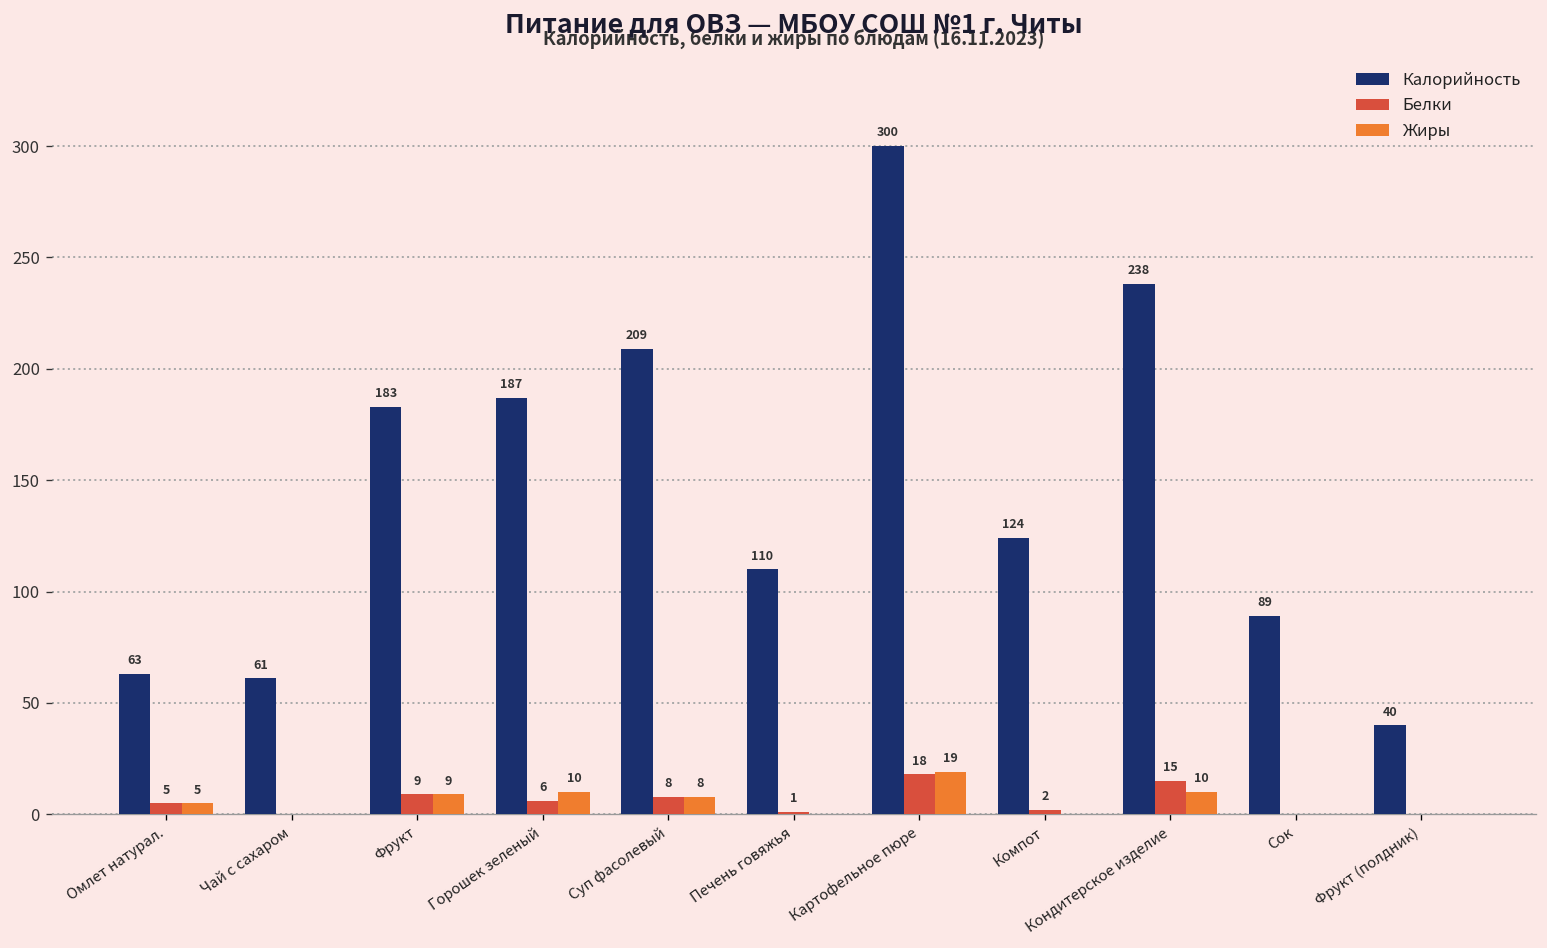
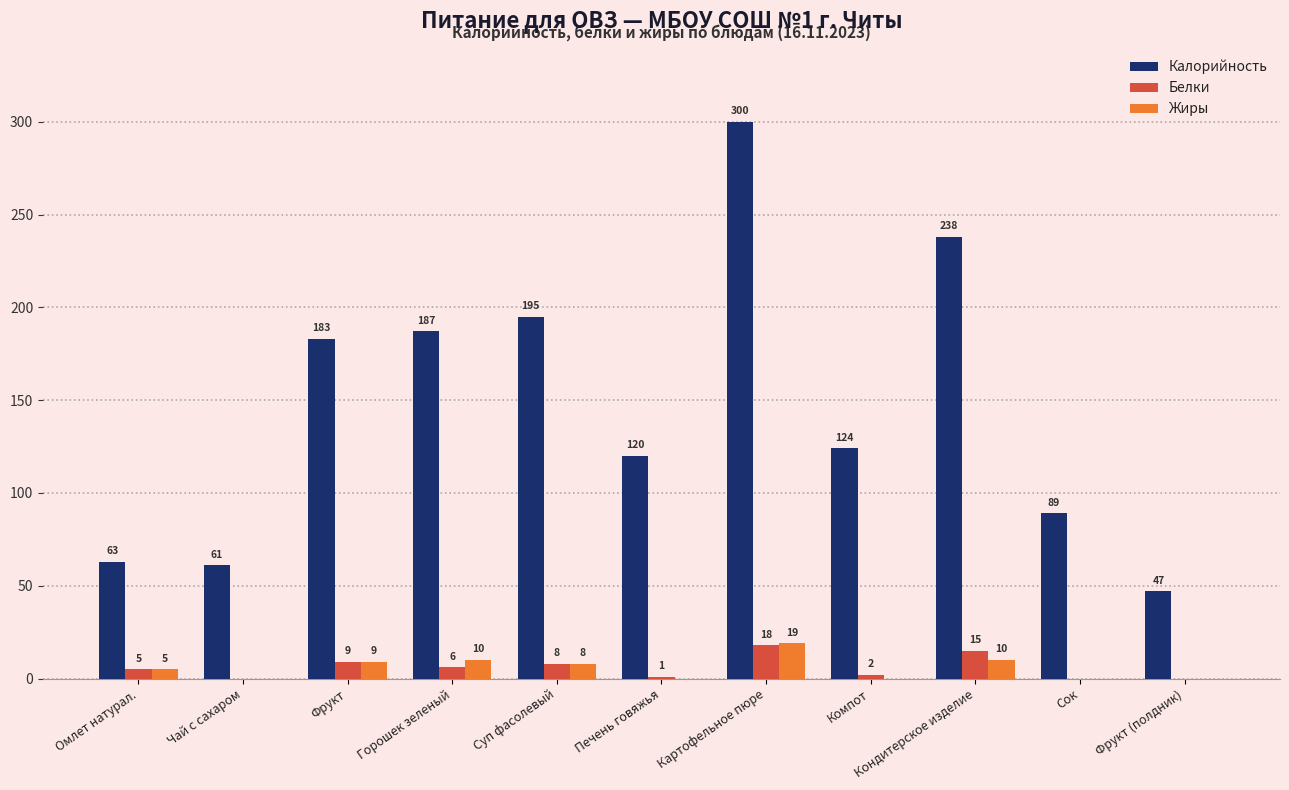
  {
    "Калорийность": {
      "Омлет натурал.": 63,
      "Чай с сахаром": 61,
      "Фрукт": 183,
      "Горошек зеленый": 187,
-     "Суп фасолевый": 209,
-     "Печень говяжья": 110,
+     "Суп фасолевый": 195,
+     "Печень говяжья": 120,
      "Картофельное пюре": 300,
      "Компот": 124,
      "Кондитерское изделие": 238,
      "Сок": 89,
-     "Фрукт (полдник)": 40
+     "Фрукт (полдник)": 47
    }
  }
